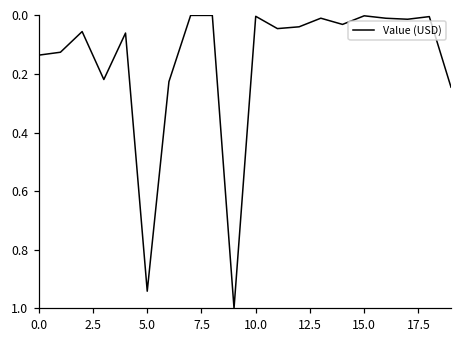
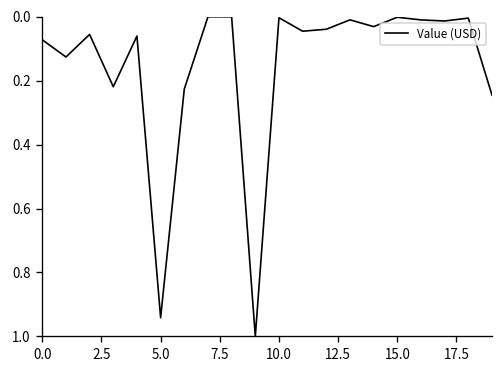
  {
-   "0.0": 0.14,
+   "0.0": 0.07,
    "5.0": 0.94,
    "10.0": 0.00,
    "15.0": 0.00
  }
